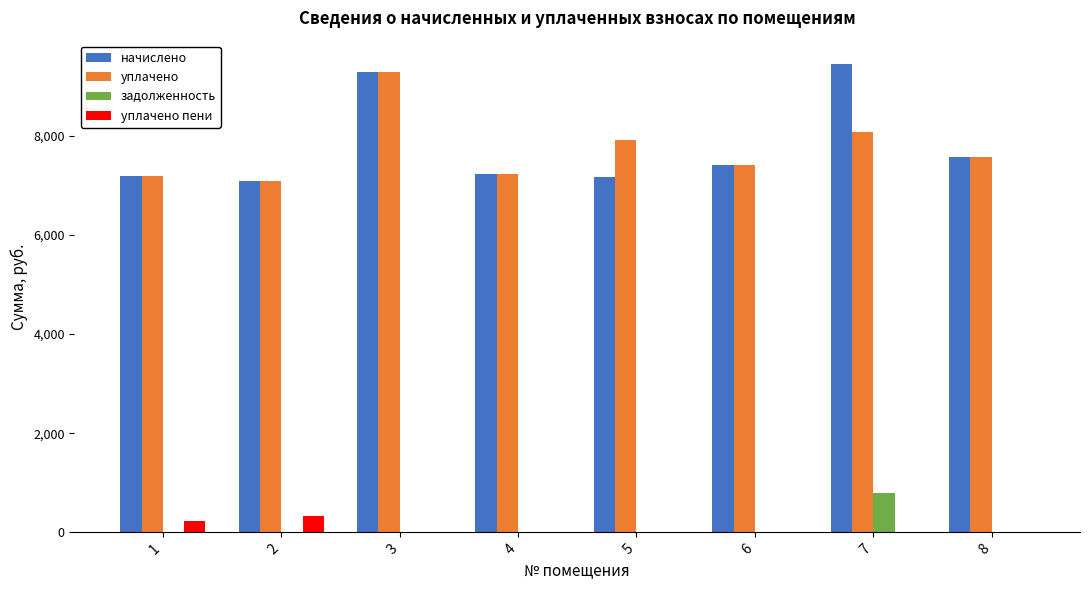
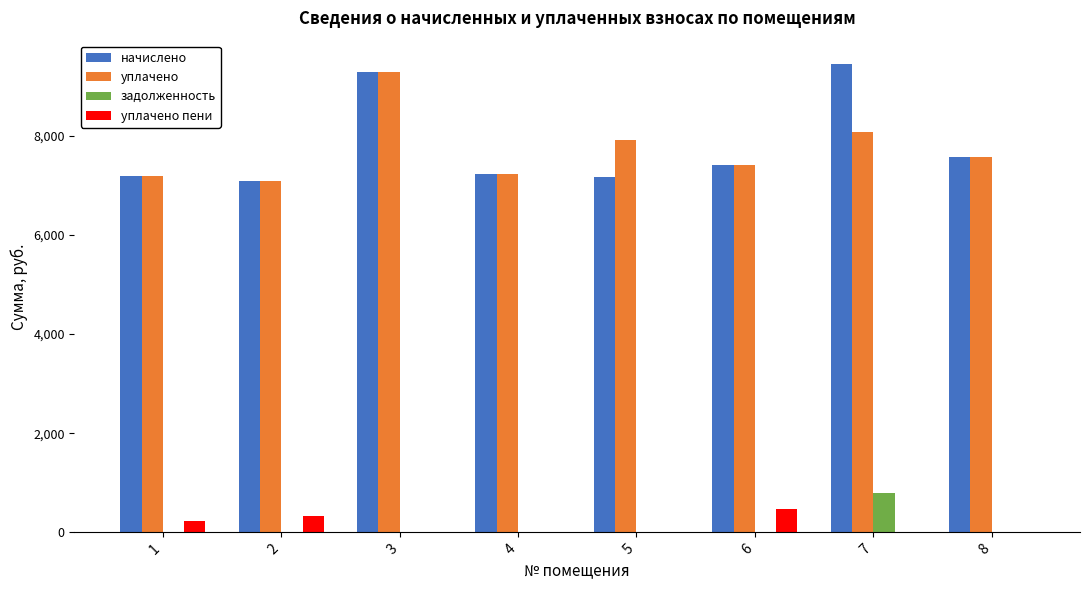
  {
    "начислено": {
      "1": "7,200",
      "2": "7,100",
      "3": "9,300",
      "4": "7,200",
      "5": "7,200",
      "6": "7,400",
      "7": "9,400",
      "8": "7,600"
    },
    "уплачено": {
      "1": "7,200",
      "2": "7,100",
      "3": "9,300",
      "4": "7,200",
      "5": "7,900",
      "6": "7,400",
      "7": "8,100",
      "8": "7,600"
    },
    "задолженность": {
      "1": "0",
      "2": "0",
      "3": "0",
      "4": "0",
      "5": "0",
      "6": "0",
      "7": "800",
      "8": "0"
    },
    "уплачено пени": {
      "1": "200",
      "2": "300",
      "3": "0",
      "4": "0",
-     "6": "0",
+     "6": "500",
      "7": "0",
      "8": "0"
    }
  }
